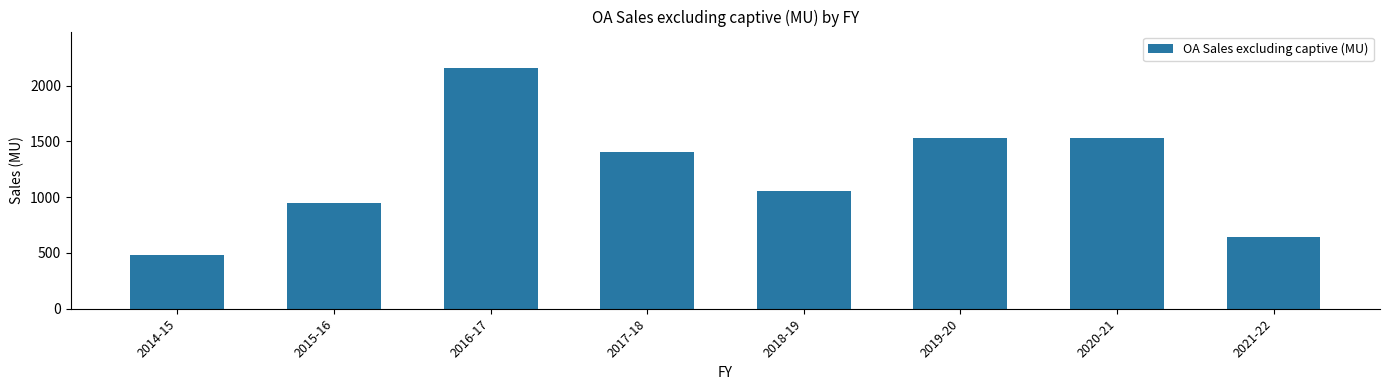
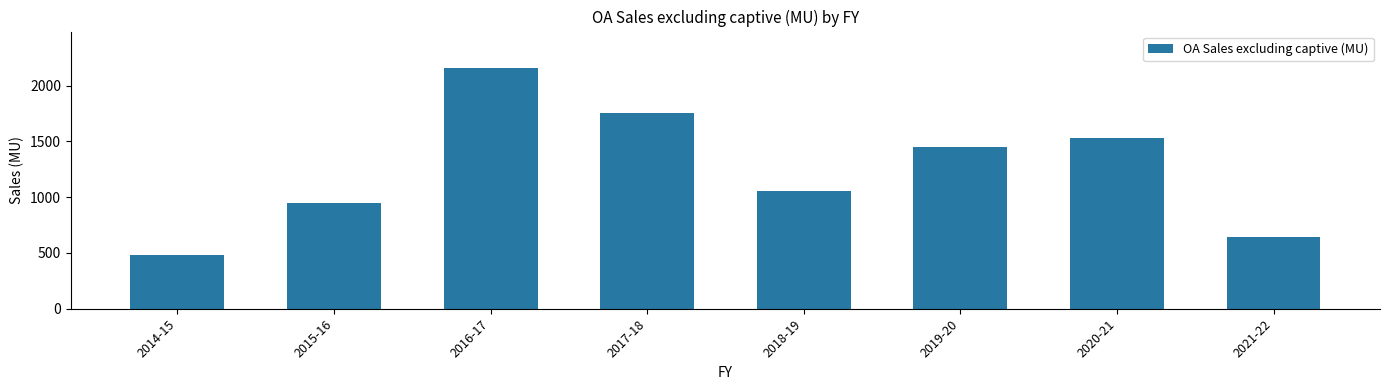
  {
    "2014-15": 490,
    "2015-16": 950,
    "2016-17": 2160,
-   "2017-18": 1400,
+   "2017-18": 1750,
    "2018-19": 1050,
-   "2019-20": 1530,
+   "2019-20": 1450,
    "2020-21": 1530,
    "2021-22": 650
  }
